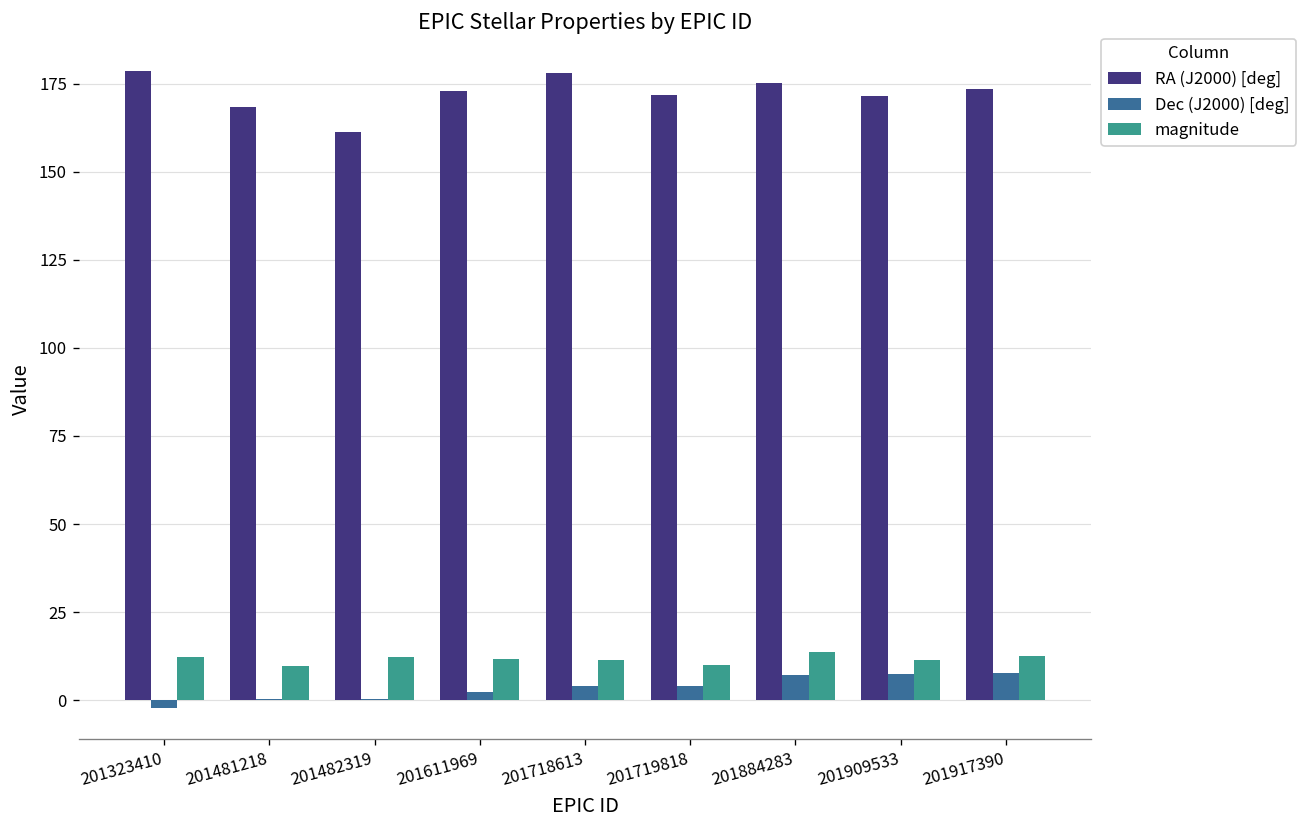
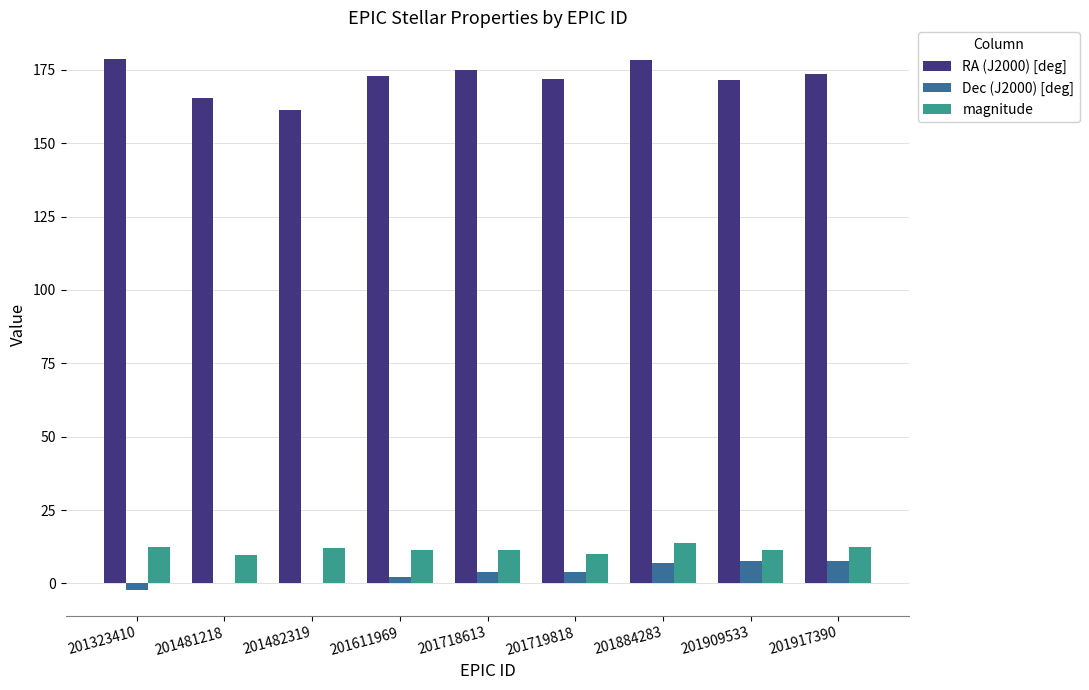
  {
    "RA (J2000) [deg]": {
      "201323410": 179,
-     "201481218": 168,
+     "201481218": 166,
      "201482319": 161,
      "201611969": 173,
-     "201718613": 178,
+     "201718613": 175,
      "201719818": 172,
-     "201884283": 175,
+     "201884283": 178,
      "201909533": 171,
      "201917390": 174
    }
  }
